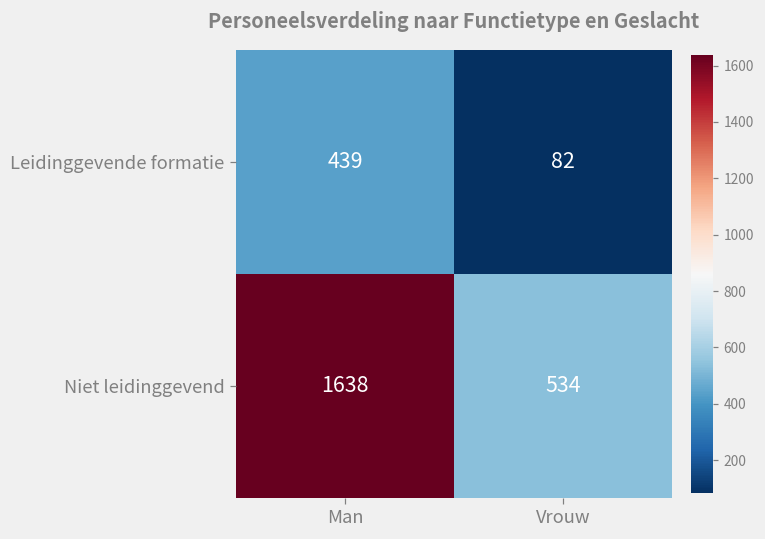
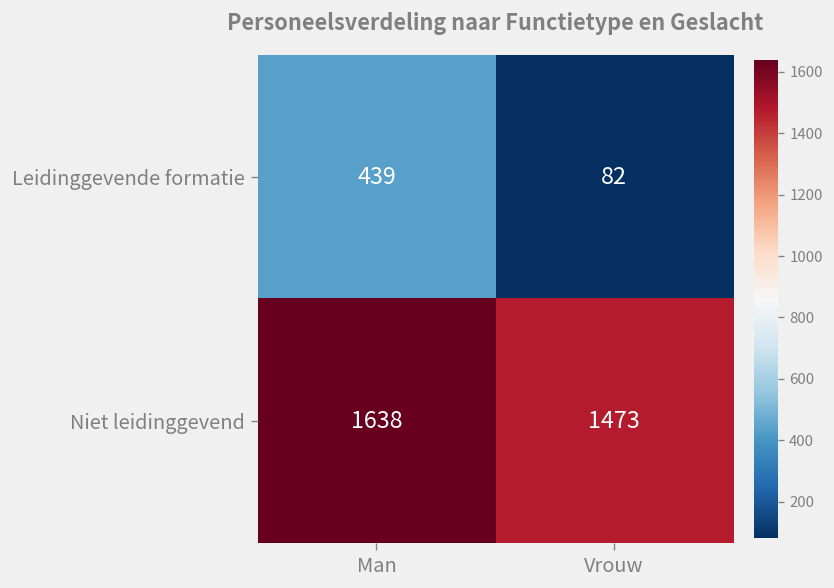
  {
    "Leidinggevende formatie": {
      "Man": 439,
      "Vrouw": 82
    },
    "Niet leidinggevend": {
      "Man": 1638,
-     "Vrouw": 534
+     "Vrouw": 1473
    }
  }
